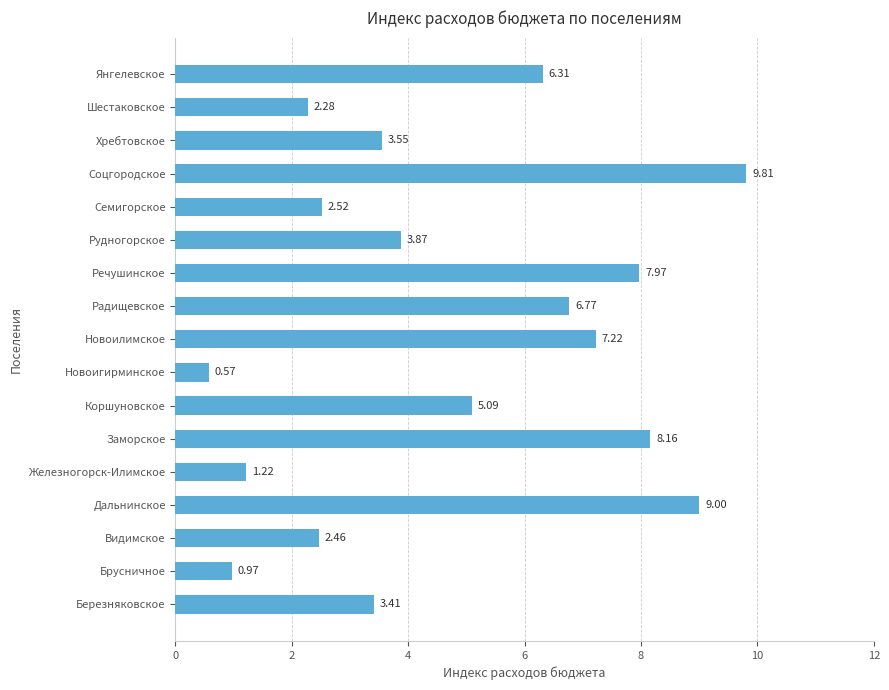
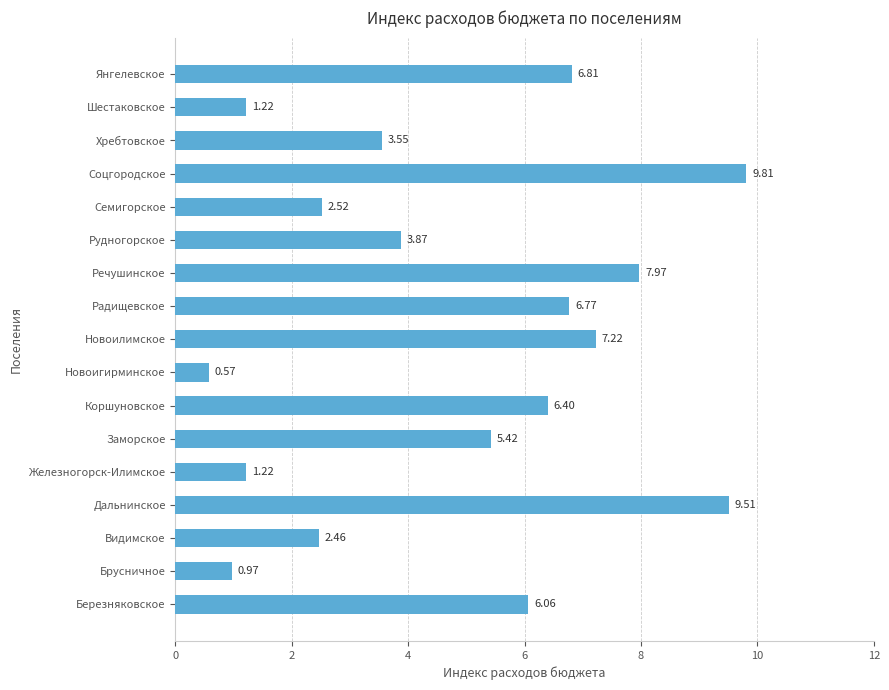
  {
-   "Янгелевское": 6.31,
-   "Шестаковское": 2.28,
+   "Янгелевское": 6.81,
+   "Шестаковское": 1.22,
    "Хребтовское": 3.55,
    "Соцгородское": 9.81,
    "Семигорское": 2.52,
    "Рудногорское": 3.87,
    "Речушинское": 7.97,
    "Радищевское": 6.77,
    "Новоилимское": 7.22,
    "Новоигирминское": 0.57,
-   "Коршуновское": 5.09,
-   "Заморское": 8.16,
+   "Коршуновское": 6.40,
+   "Заморское": 5.42,
    "Железногорск-Илимское": 1.22,
-   "Дальнинское": 9.00,
+   "Дальнинское": 9.51,
    "Видимское": 2.46,
    "Брусничное": 0.97,
-   "Березняковское": 3.41
+   "Березняковское": 6.06
  }
